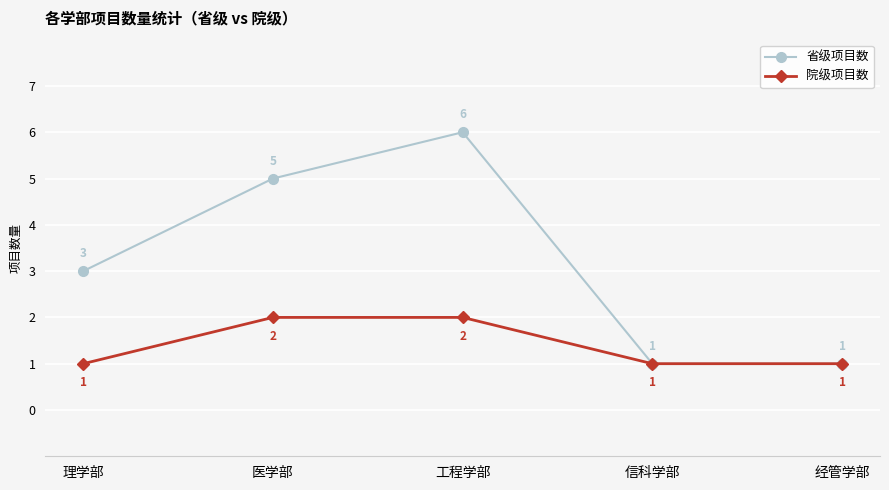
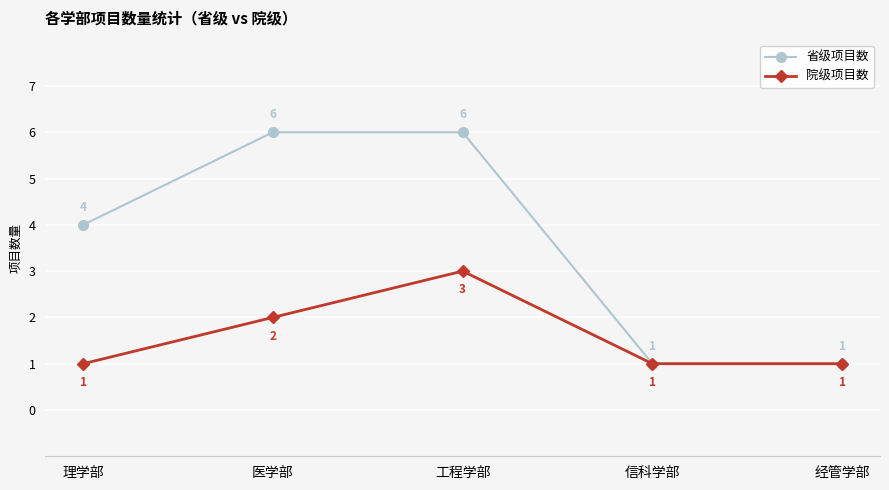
  {
    "省级项目数": {
-     "理学部": 3,
-     "医学部": 5,
+     "理学部": 4,
+     "医学部": 6,
      "工程学部": 6
    },
    "院级项目数": {
      "理学部": 1,
      "医学部": 2,
-     "工程学部": 2
+     "工程学部": 3
    }
  }
